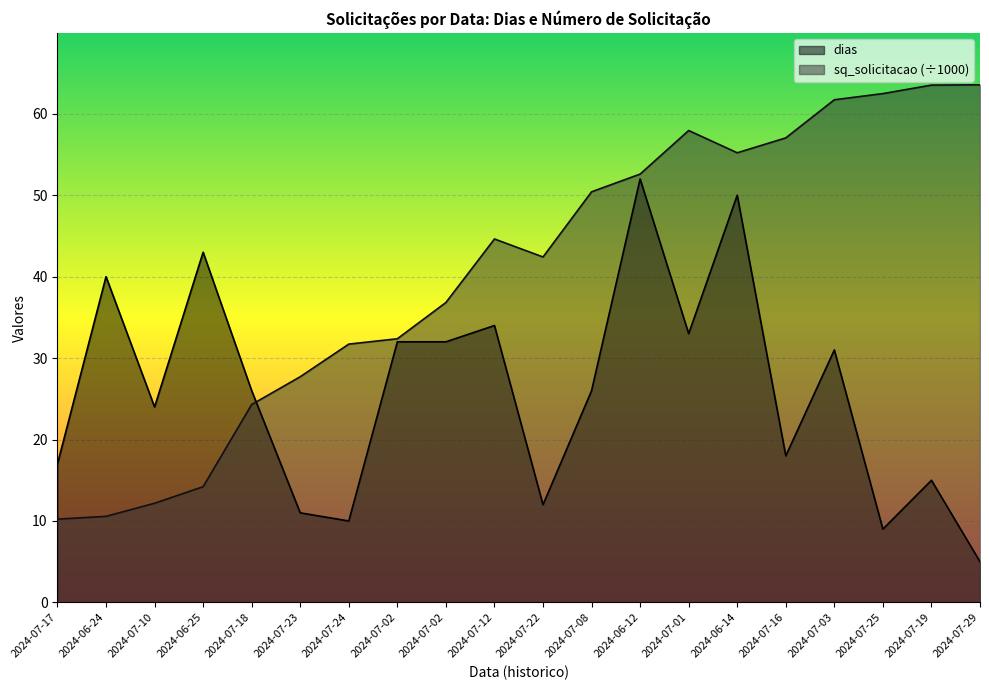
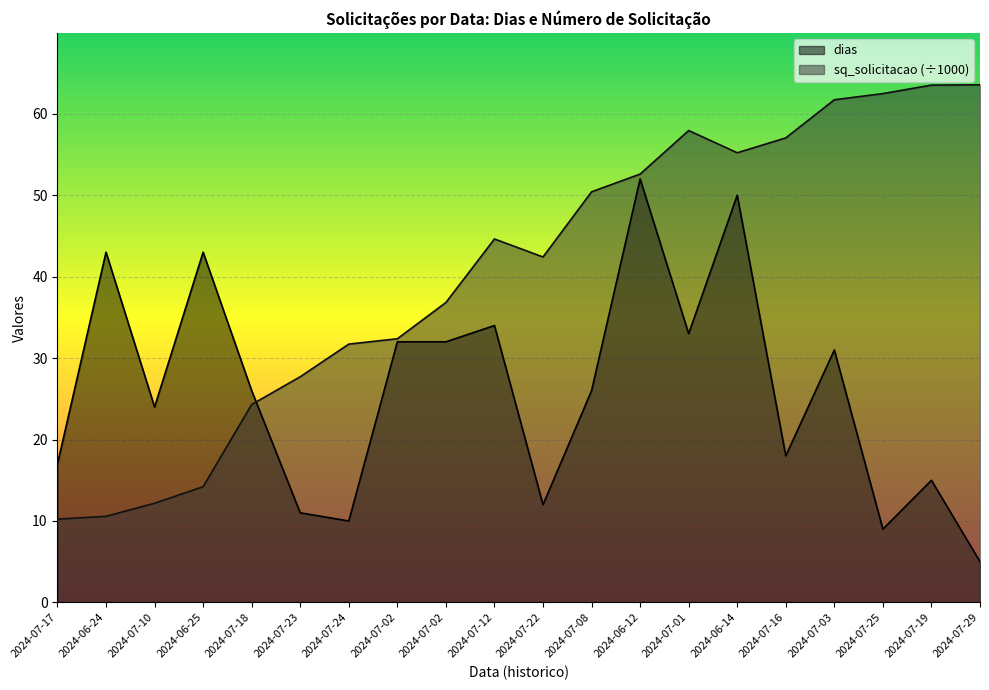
  {
    "dias": {
      "2024-07-17": 17,
-     "2024-06-24": 40,
+     "2024-06-24": 43,
      "2024-07-10": 24,
      "2024-06-25": 43,
      "2024-07-18": 26,
      "2024-07-23": 11,
      "2024-07-24": 10,
      "2024-07-12": 34,
      "2024-07-22": 12,
      "2024-07-08": 26,
      "2024-06-12": 52,
      "2024-07-01": 33,
      "2024-06-14": 50,
      "2024-07-16": 18,
      "2024-07-03": 31,
      "2024-07-25": 9,
      "2024-07-19": 15,
      "2024-07-29": 5
    },
    "sq_solicitacao (÷1000)": {
      "2024-07-17": 10,
      "2024-06-24": 11,
      "2024-07-10": 12,
      "2024-06-25": 14,
      "2024-07-18": 24,
      "2024-07-23": 28,
      "2024-07-24": 32,
      "2024-07-12": 45,
      "2024-07-22": 42,
      "2024-07-08": 50,
      "2024-06-12": 53,
      "2024-07-01": 58,
      "2024-06-14": 55,
      "2024-07-16": 57,
      "2024-07-03": 62,
      "2024-07-25": 62,
      "2024-07-19": 64,
      "2024-07-29": 64
    }
  }
